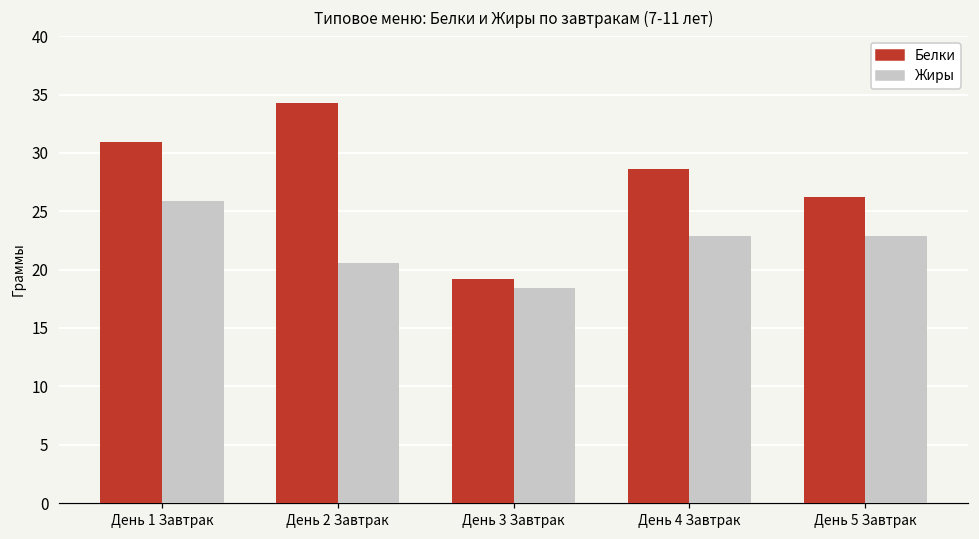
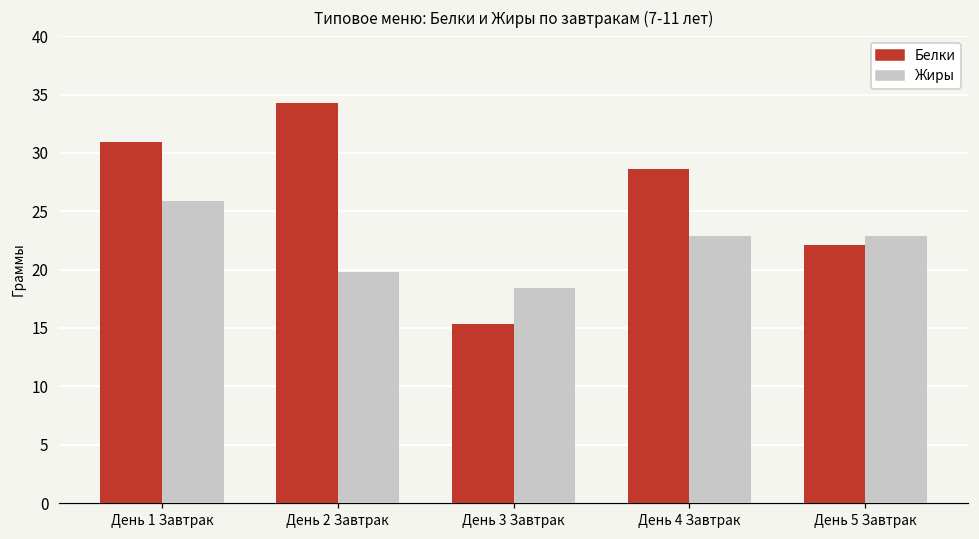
  {
    "Белки": {
      "День 1 Завтрак": 30.9,
      "День 2 Завтрак": 34.3,
-     "День 3 Завтрак": 19.2,
+     "День 3 Завтрак": 15.3,
      "День 4 Завтрак": 28.6,
-     "День 5 Завтрак": 26.2
+     "День 5 Завтрак": 22.1
    },
    "Жиры": {
      "День 1 Завтрак": 25.9,
-     "День 2 Завтрак": 20.6,
+     "День 2 Завтрак": 19.8,
      "День 3 Завтрак": 18.4,
      "День 4 Завтрак": 22.9,
      "День 5 Завтрак": 22.9
    }
  }
